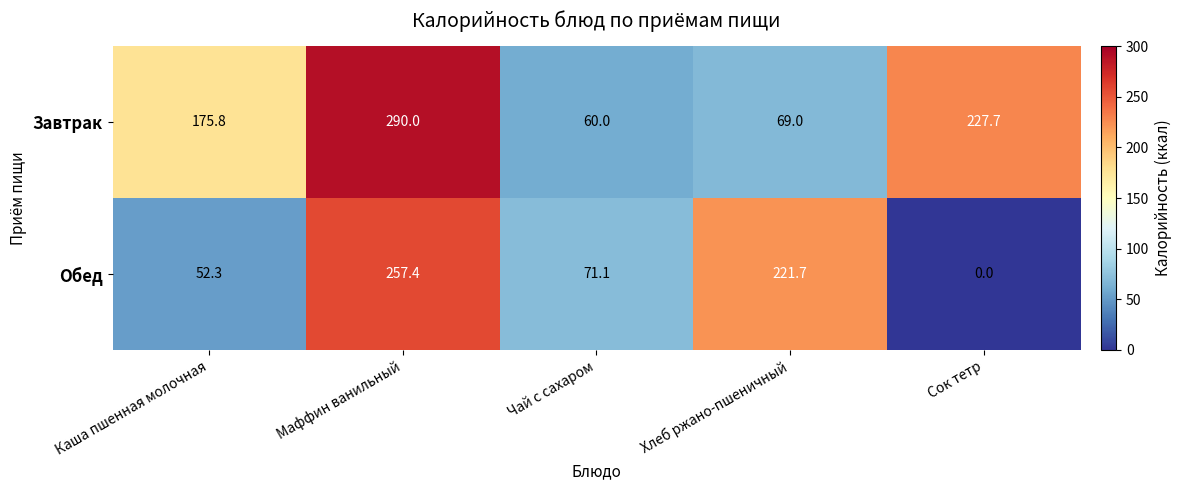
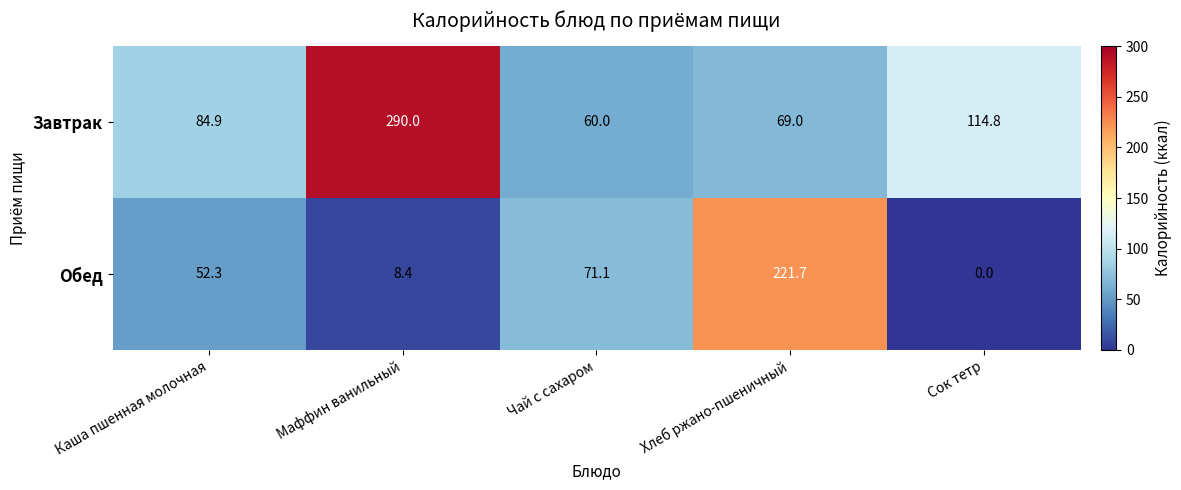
  {
    "Завтрак": {
-     "Каша пшенная молочная": 175.8,
+     "Каша пшенная молочная": 84.9,
      "Маффин ванильный": 290.0,
      "Чай с сахаром": 60.0,
      "Хлеб ржано-пшеничный": 69.0,
-     "Сок тетр": 227.7
+     "Сок тетр": 114.8
    },
    "Обед": {
      "Каша пшенная молочная": 52.3,
-     "Маффин ванильный": 257.4,
+     "Маффин ванильный": 8.4,
      "Чай с сахаром": 71.1,
      "Хлеб ржано-пшеничный": 221.7,
      "Сок тетр": 0.0
    }
  }
